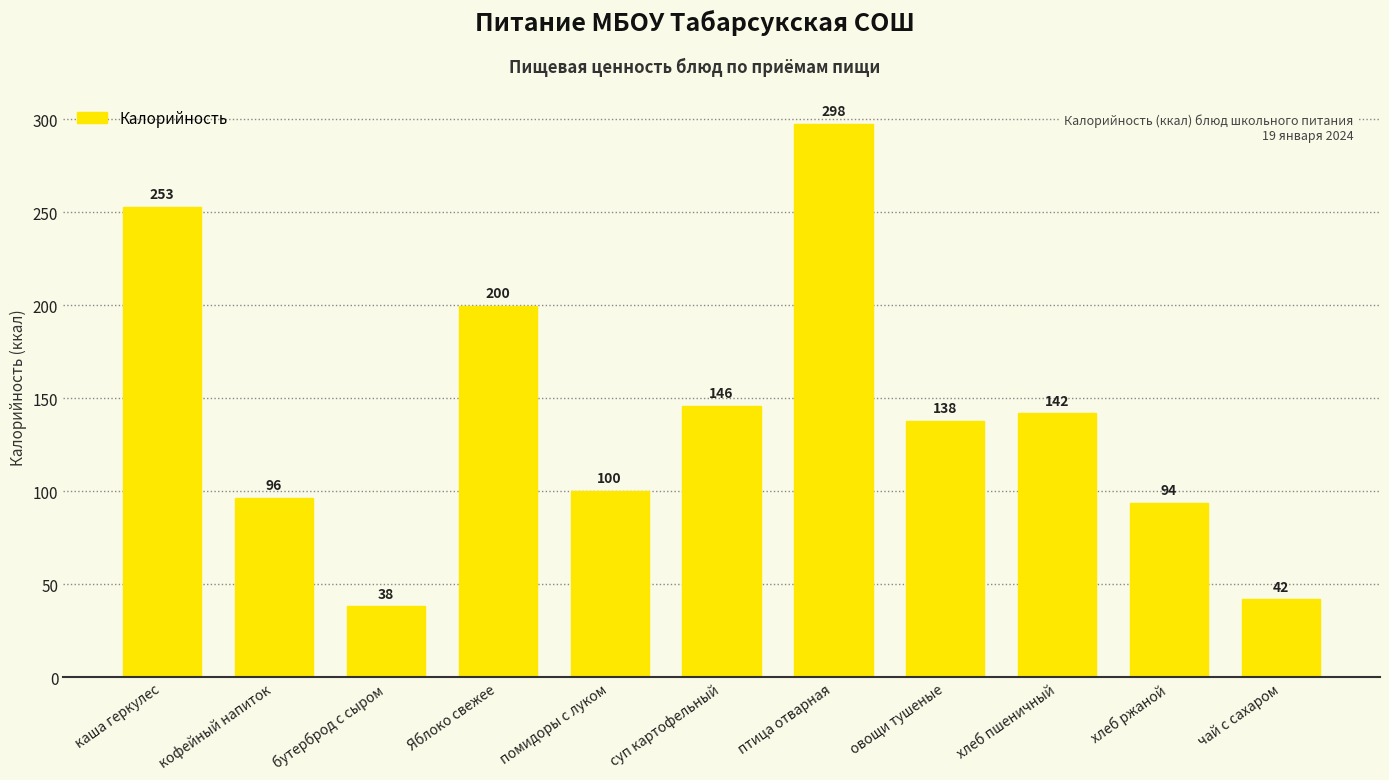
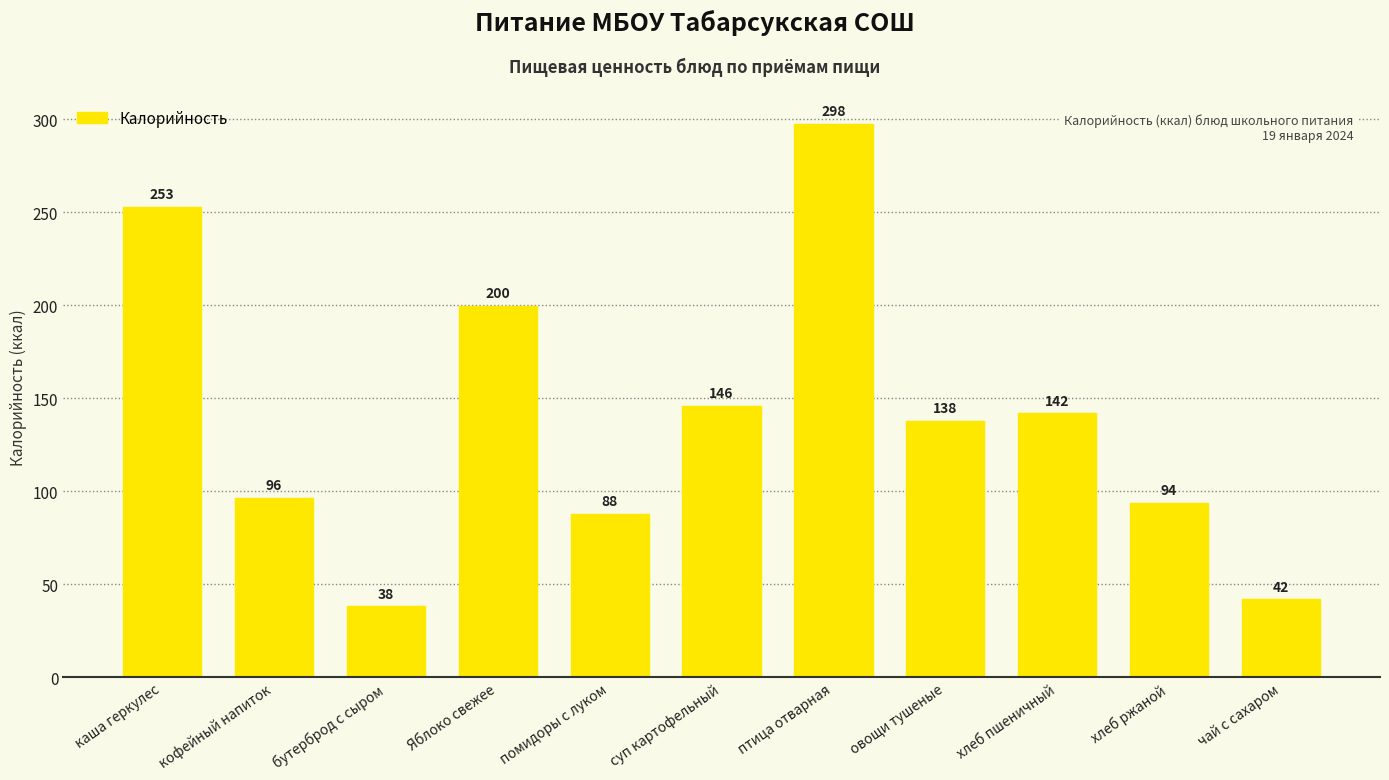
  {
    "каша геркулес": 253,
    "кофейный напиток": 96,
    "бутерброд с сыром": 38,
    "Яблоко свежее": 200,
-   "помидоры с луком": 100,
+   "помидоры с луком": 88,
    "суп картофельный": 146,
    "птица отварная": 298,
    "овощи тушеные": 138,
    "хлеб пшеничный": 142,
    "хлеб ржаной": 94,
    "чай с сахаром": 42
  }
